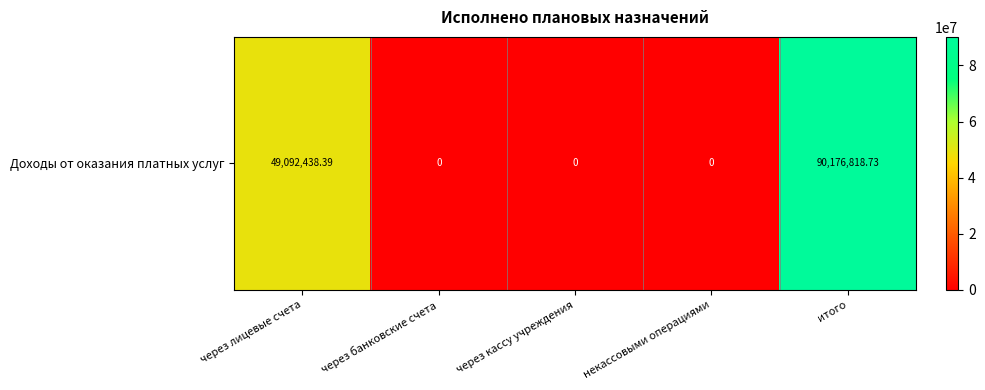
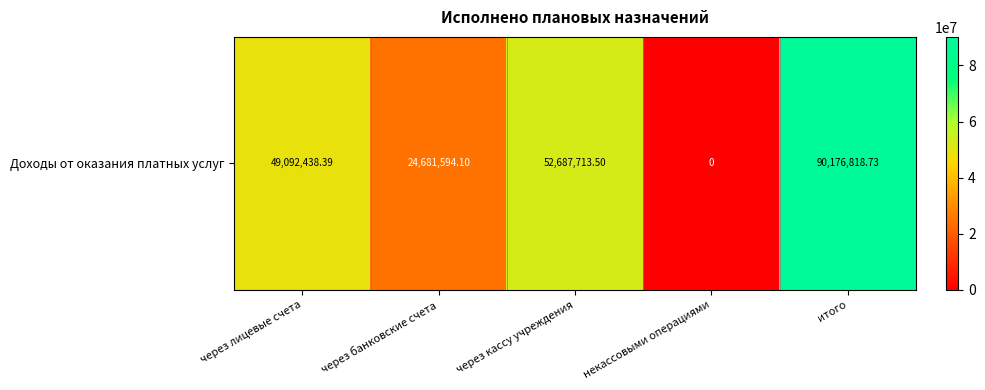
  {
    "Доходы от оказания платных услуг": {
      "через лицевые счета": "49,092,438.39",
-     "через банковские счета": "0",
-     "через кассу учреждения": "0",
+     "через банковские счета": "24,681,594.10",
+     "через кассу учреждения": "52,687,713.50",
      "некассовыми операциями": "0",
      "итого": "90,176,818.73"
    }
  }
